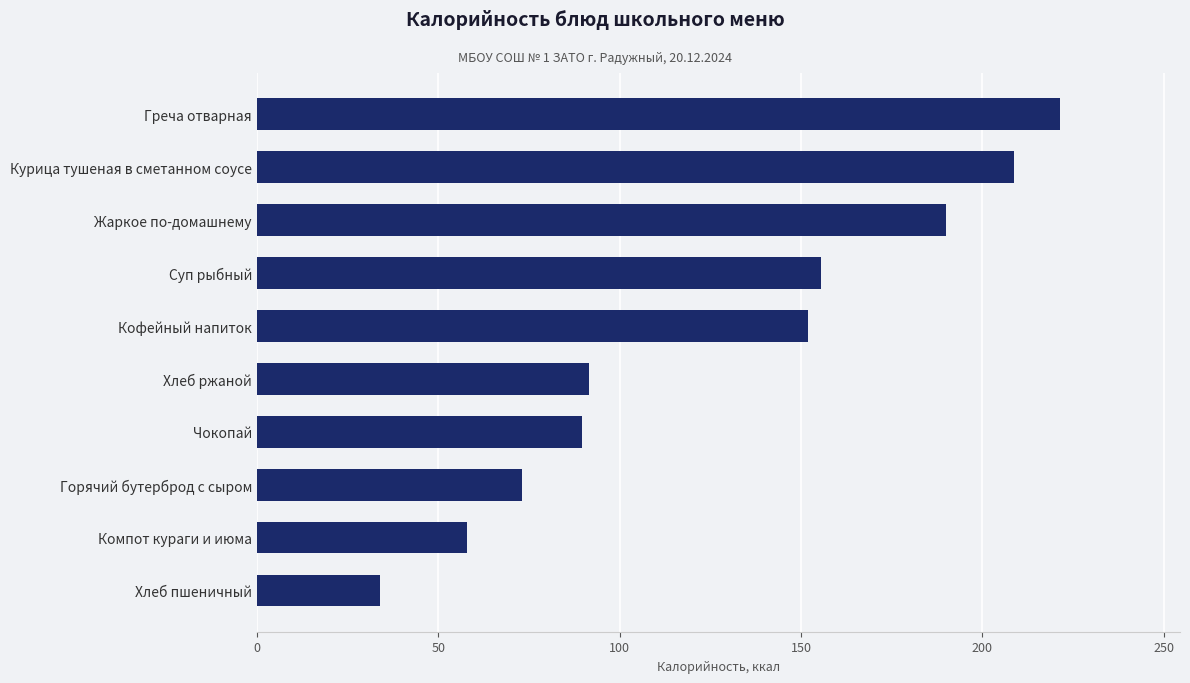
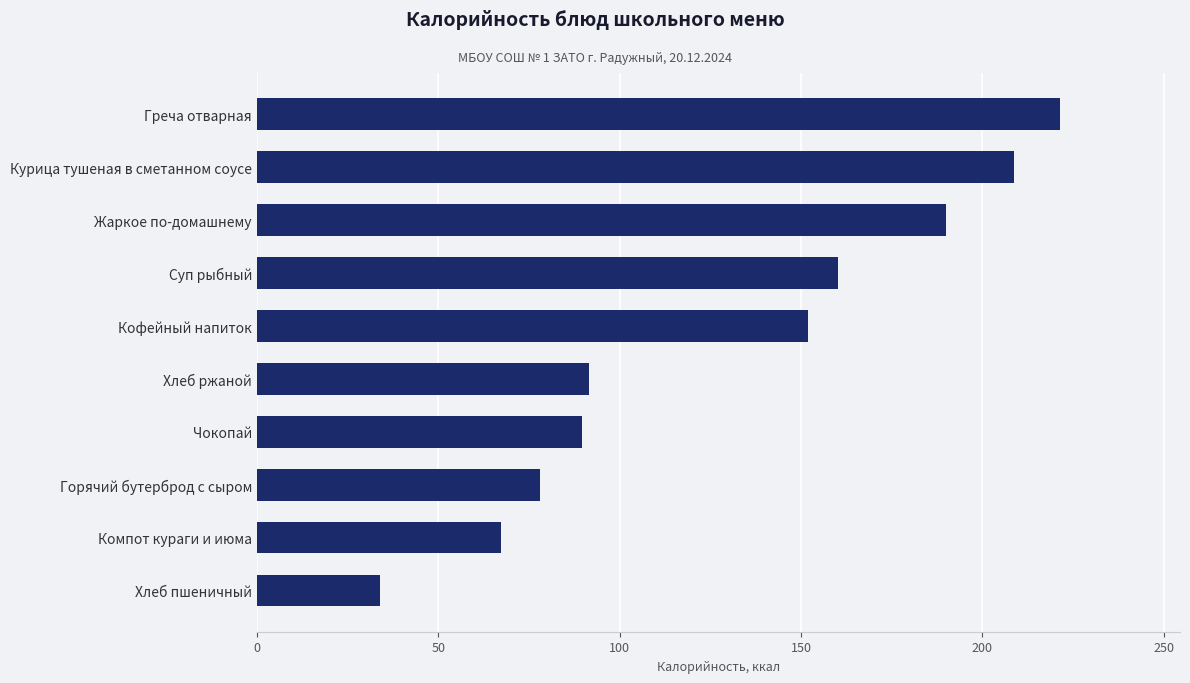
  {
    "Греча отварная": 221,
    "Курица тушеная в сметанном соусе": 209,
    "Жаркое по-домашнему": 190,
-   "Суп рыбный": 156,
+   "Суп рыбный": 160,
    "Кофейный напиток": 152,
    "Хлеб ржаной": 92,
    "Чокопай": 90,
-   "Горячий бутерброд с сыром": 73,
-   "Компот кураги и июма": 58,
+   "Горячий бутерброд с сыром": 78,
+   "Компот кураги и июма": 67,
    "Хлеб пшеничный": 34
  }
